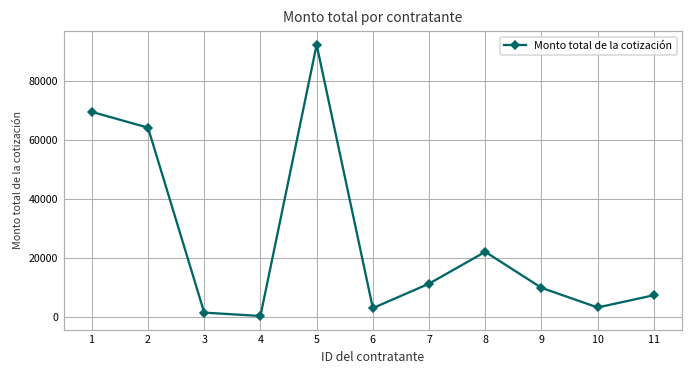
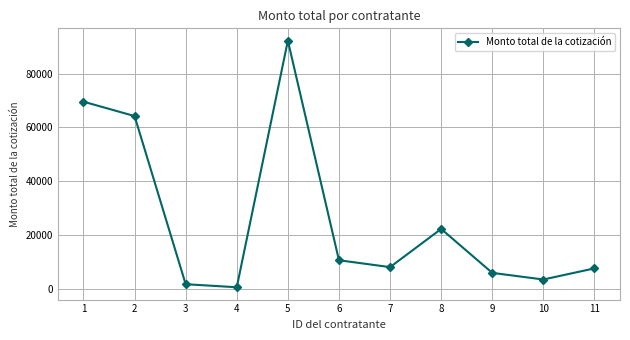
  {
    "1": 70000,
    "2": 64000,
    "3": 2000,
    "4": 0,
    "5": 92000,
-   "6": 3000,
-   "7": 11000,
+   "6": 11000,
+   "7": 8000,
    "8": 22000,
-   "9": 10000,
+   "9": 6000,
    "10": 3000,
    "11": 8000
  }
